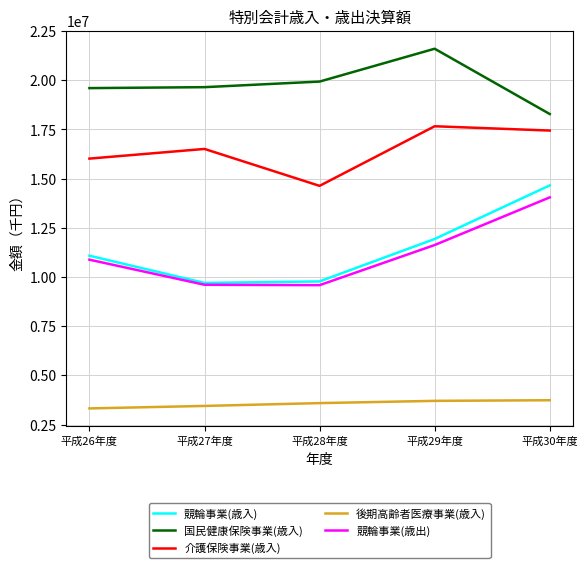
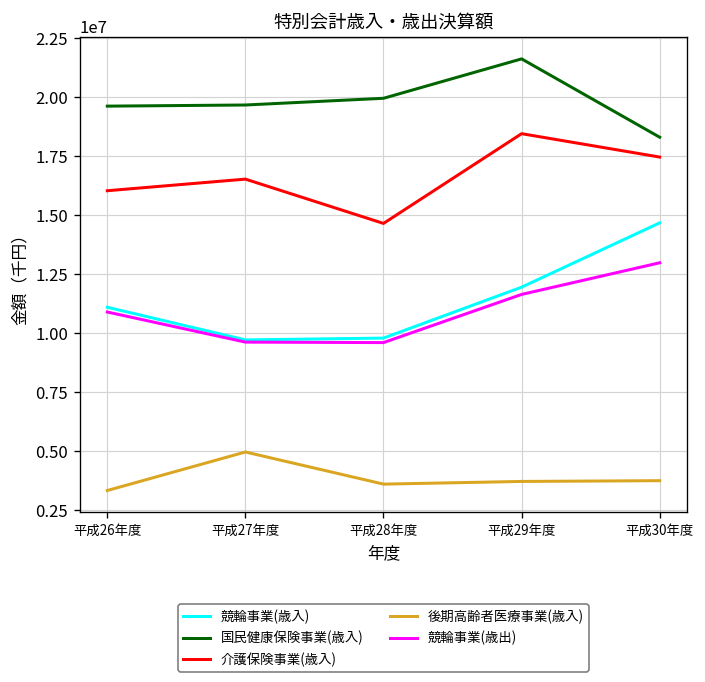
  {
    "競輪事業(歳入)": {
      "平成26年度": 11100000,
      "平成28年度": 9800000,
      "平成29年度": 11900000,
      "平成30年度": 14700000
    },
    "国民健康保険事業(歳入)": {
      "平成26年度": 19600000,
      "平成27年度": 19700000,
      "平成28年度": 19900000,
      "平成29年度": 21600000,
      "平成30年度": 18300000
    },
    "介護保険事業(歳入)": {
      "平成26年度": 16000000,
      "平成27年度": 16500000,
      "平成28年度": 14600000,
-     "平成29年度": 17700000,
+     "平成29年度": 18400000,
      "平成30年度": 17400000
    },
    "後期高齢者医療事業(歳入)": {
      "平成26年度": 3300000,
-     "平成27年度": 3400000,
+     "平成27年度": 5000000,
      "平成28年度": 3600000,
      "平成29年度": 3700000,
      "平成30年度": 3700000
    },
    "競輪事業(歳出)": {
      "平成26年度": 10900000,
      "平成28年度": 9600000,
      "平成29年度": 11600000,
-     "平成30年度": 14000000
+     "平成30年度": 13000000
    }
  }
